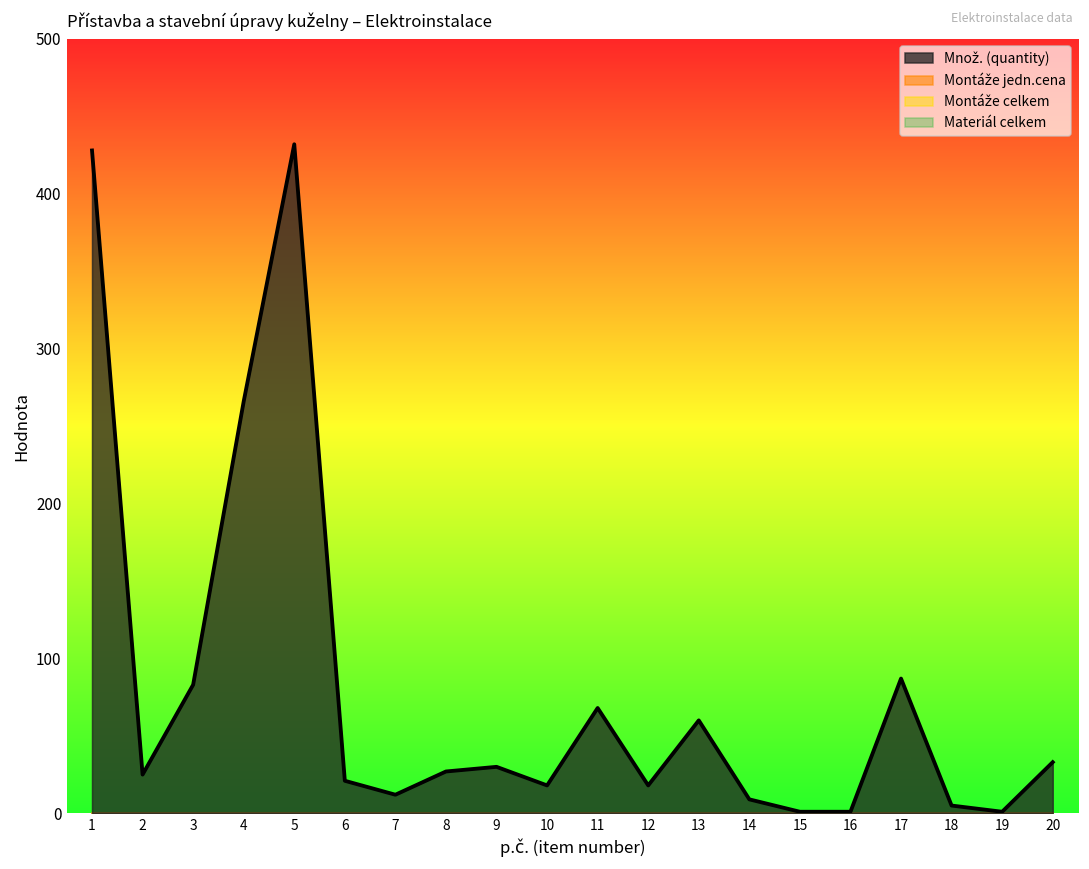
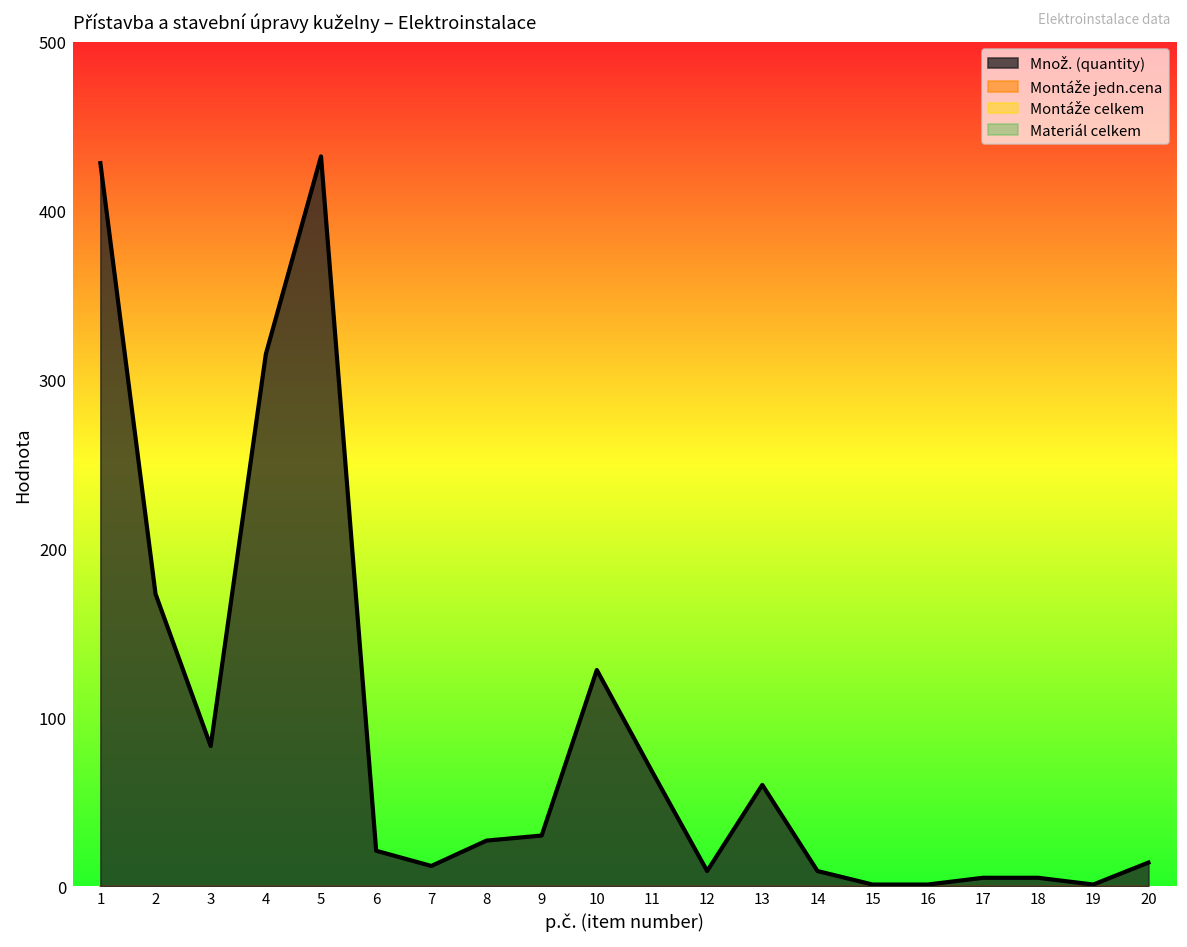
  {
    "Množ. (quantity)": {
      "1": 428,
-     "2": 25,
+     "2": 173,
      "3": 83,
-     "4": 266,
+     "4": 315,
      "5": 432,
      "6": 21,
      "7": 12,
      "8": 27,
      "9": 30,
-     "10": 18,
+     "10": 128,
      "11": 68,
-     "12": 18,
+     "12": 9,
      "13": 60,
      "14": 9,
-     "17": 87,
+     "17": 5,
      "18": 5,
-     "20": 33
+     "20": 14
    },
    "Materiál celkem": {
      "1": 0,
      "2": 0,
      "3": 0,
      "4": 0,
      "5": 0,
      "6": 0,
      "7": 0,
      "8": 0,
      "9": 0,
      "10": 0,
      "11": 0,
      "12": 0,
      "13": 0,
      "14": 0,
      "17": 0,
      "18": 0,
      "20": 0
    }
  }
